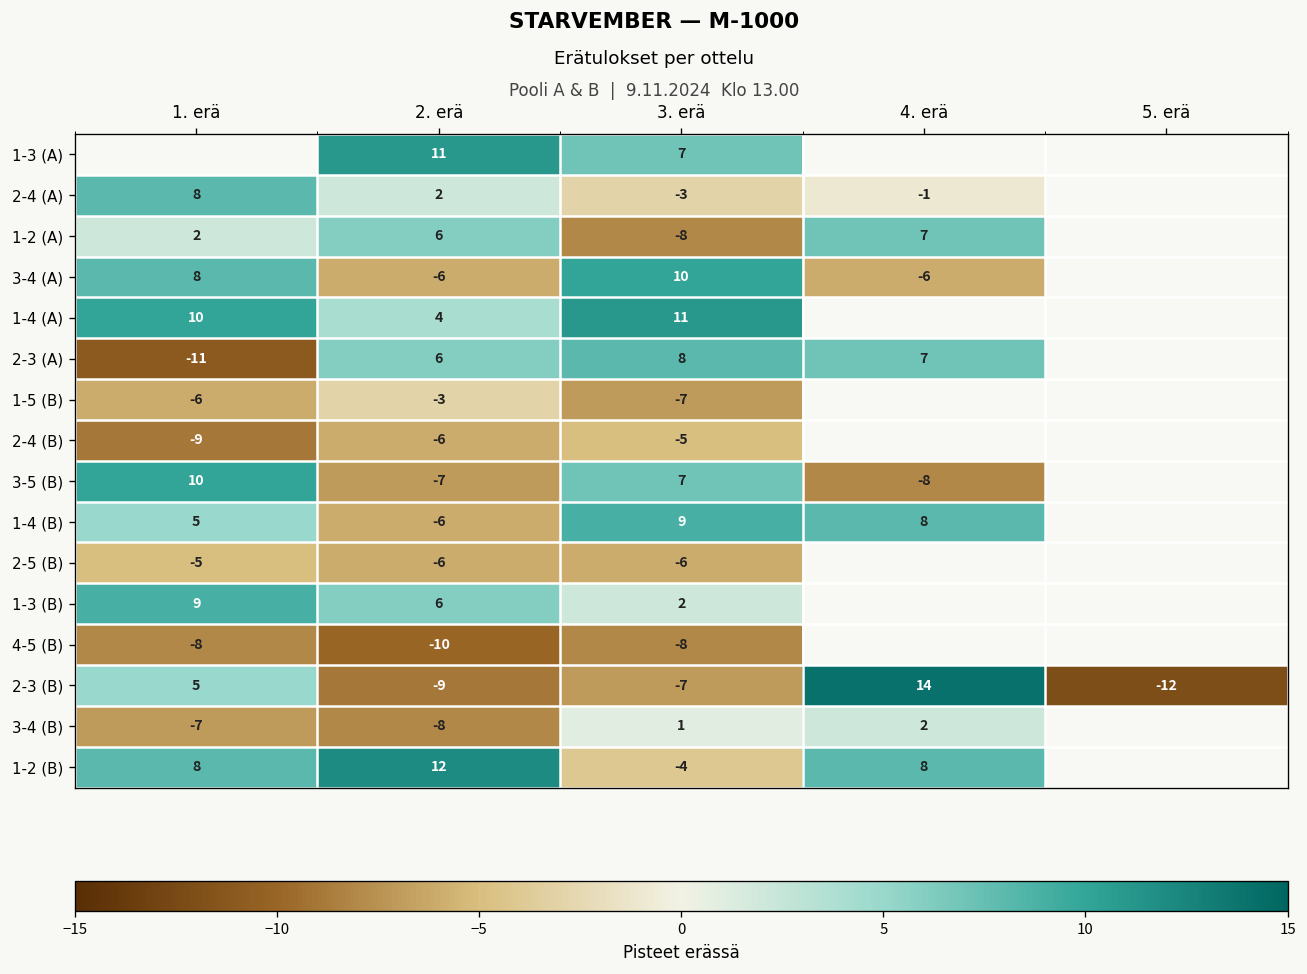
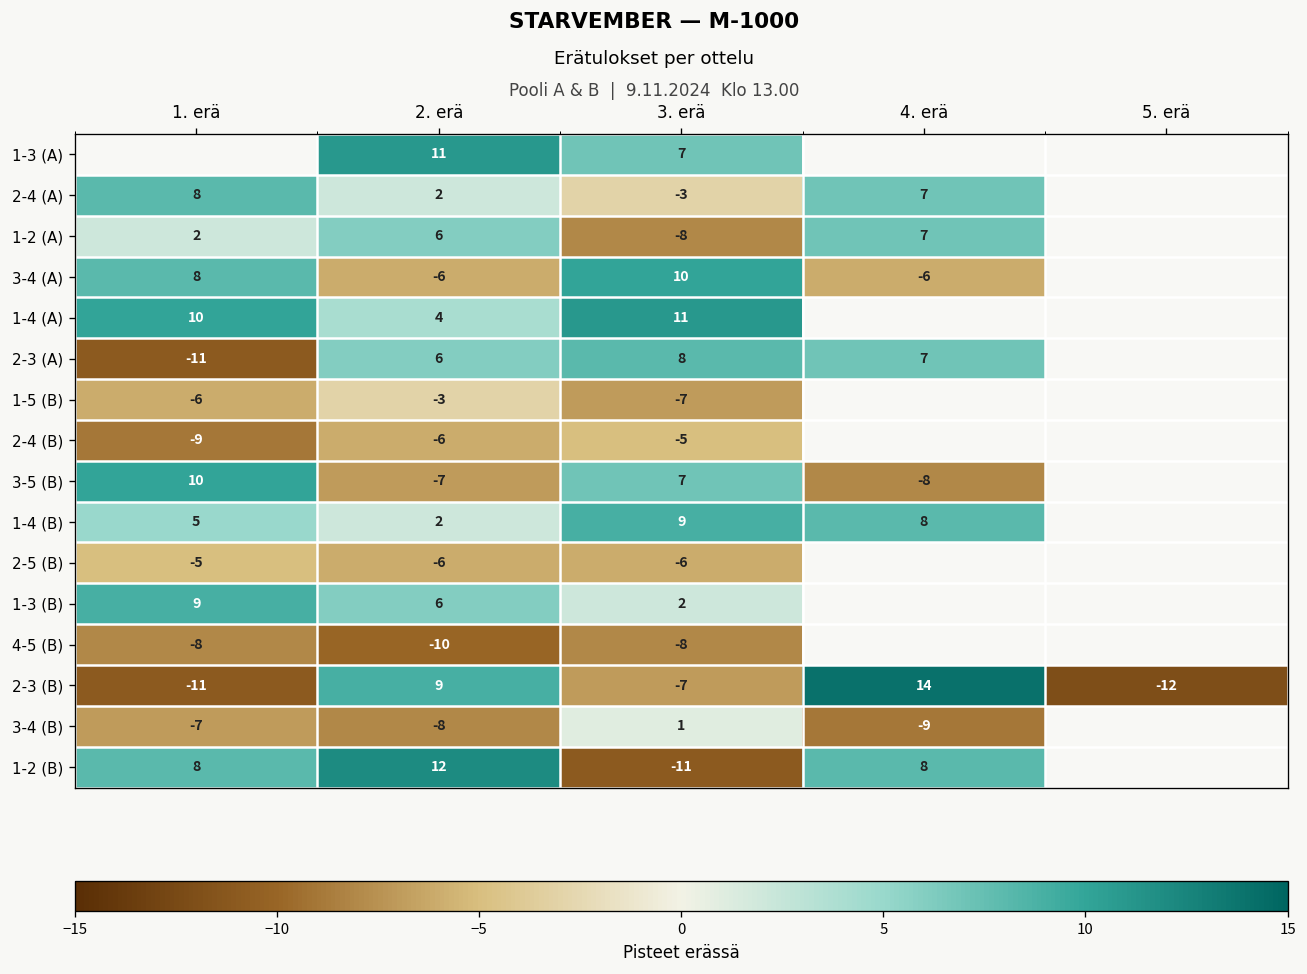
  {
    "1-3 (A)": {
      "2. erä": 11,
      "3. erä": 7
    },
    "2-4 (A)": {
      "1. erä": 8,
      "2. erä": 2,
      "3. erä": -3,
-     "4. erä": -1
+     "4. erä": 7
    },
    "1-2 (A)": {
      "1. erä": 2,
      "2. erä": 6,
      "3. erä": -8,
      "4. erä": 7
    },
    "3-4 (A)": {
      "1. erä": 8,
      "2. erä": -6,
      "3. erä": 10,
      "4. erä": -6
    },
    "1-4 (A)": {
      "1. erä": 10,
      "2. erä": 4,
      "3. erä": 11
    },
    "2-3 (A)": {
      "1. erä": -11,
      "2. erä": 6,
      "3. erä": 8,
      "4. erä": 7
    },
    "1-5 (B)": {
      "1. erä": -6,
      "2. erä": -3,
      "3. erä": -7
    },
    "2-4 (B)": {
      "1. erä": -9,
      "2. erä": -6,
      "3. erä": -5
    },
    "3-5 (B)": {
      "1. erä": 10,
      "2. erä": -7,
      "3. erä": 7,
      "4. erä": -8
    },
    "1-4 (B)": {
      "1. erä": 5,
-     "2. erä": -6,
+     "2. erä": 2,
      "3. erä": 9,
      "4. erä": 8
    },
    "2-5 (B)": {
      "1. erä": -5,
      "2. erä": -6,
      "3. erä": -6
    },
    "1-3 (B)": {
      "1. erä": 9,
      "2. erä": 6,
      "3. erä": 2
    },
    "4-5 (B)": {
      "1. erä": -8,
      "2. erä": -10,
      "3. erä": -8
    },
    "2-3 (B)": {
-     "1. erä": 5,
-     "2. erä": -9,
+     "1. erä": -11,
+     "2. erä": 9,
      "3. erä": -7,
      "4. erä": 14,
      "5. erä": -12
    },
    "3-4 (B)": {
      "1. erä": -7,
      "2. erä": -8,
      "3. erä": 1,
-     "4. erä": 2
+     "4. erä": -9
    },
    "1-2 (B)": {
      "1. erä": 8,
      "2. erä": 12,
-     "3. erä": -4,
+     "3. erä": -11,
      "4. erä": 8
    }
  }
